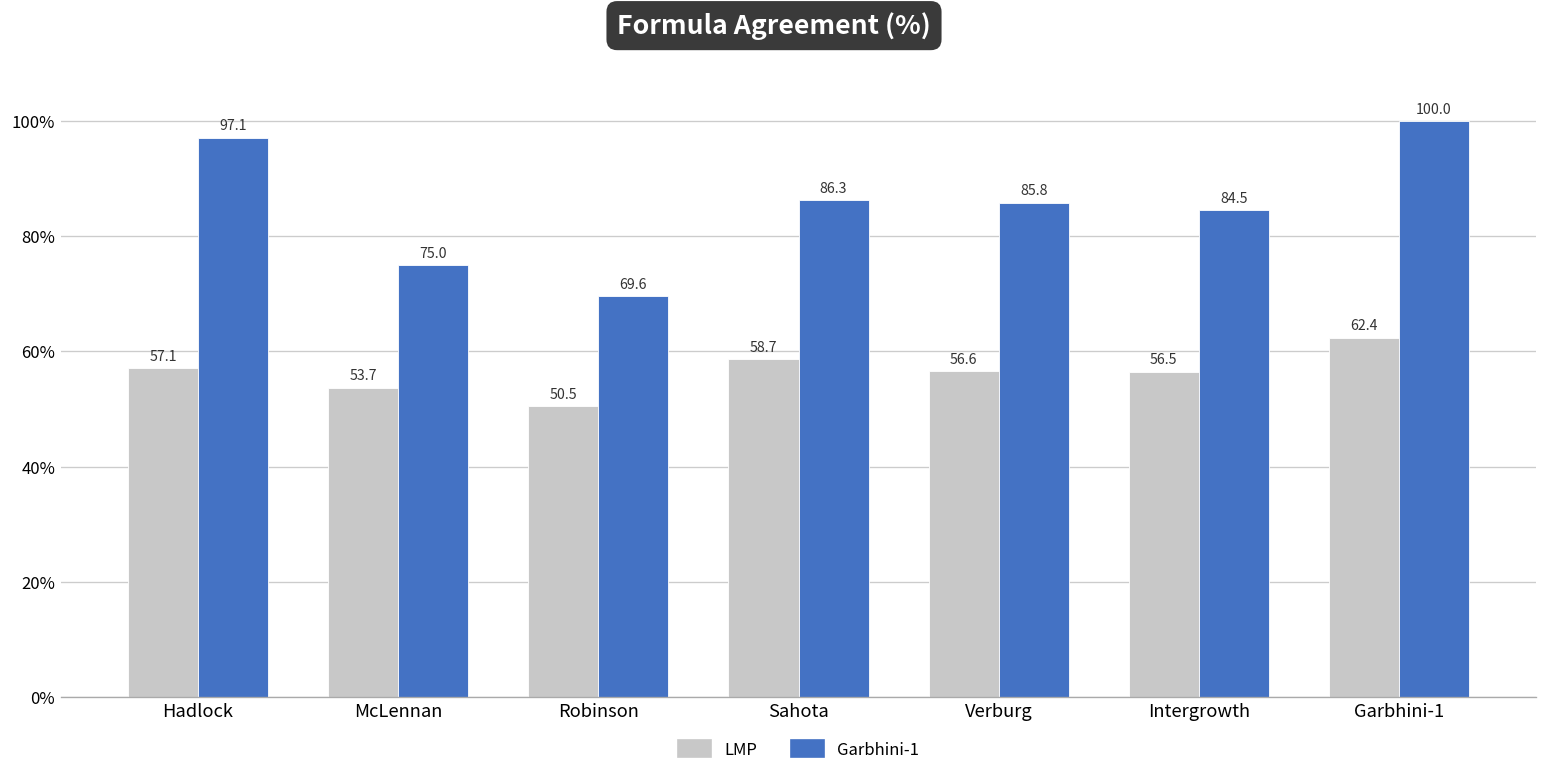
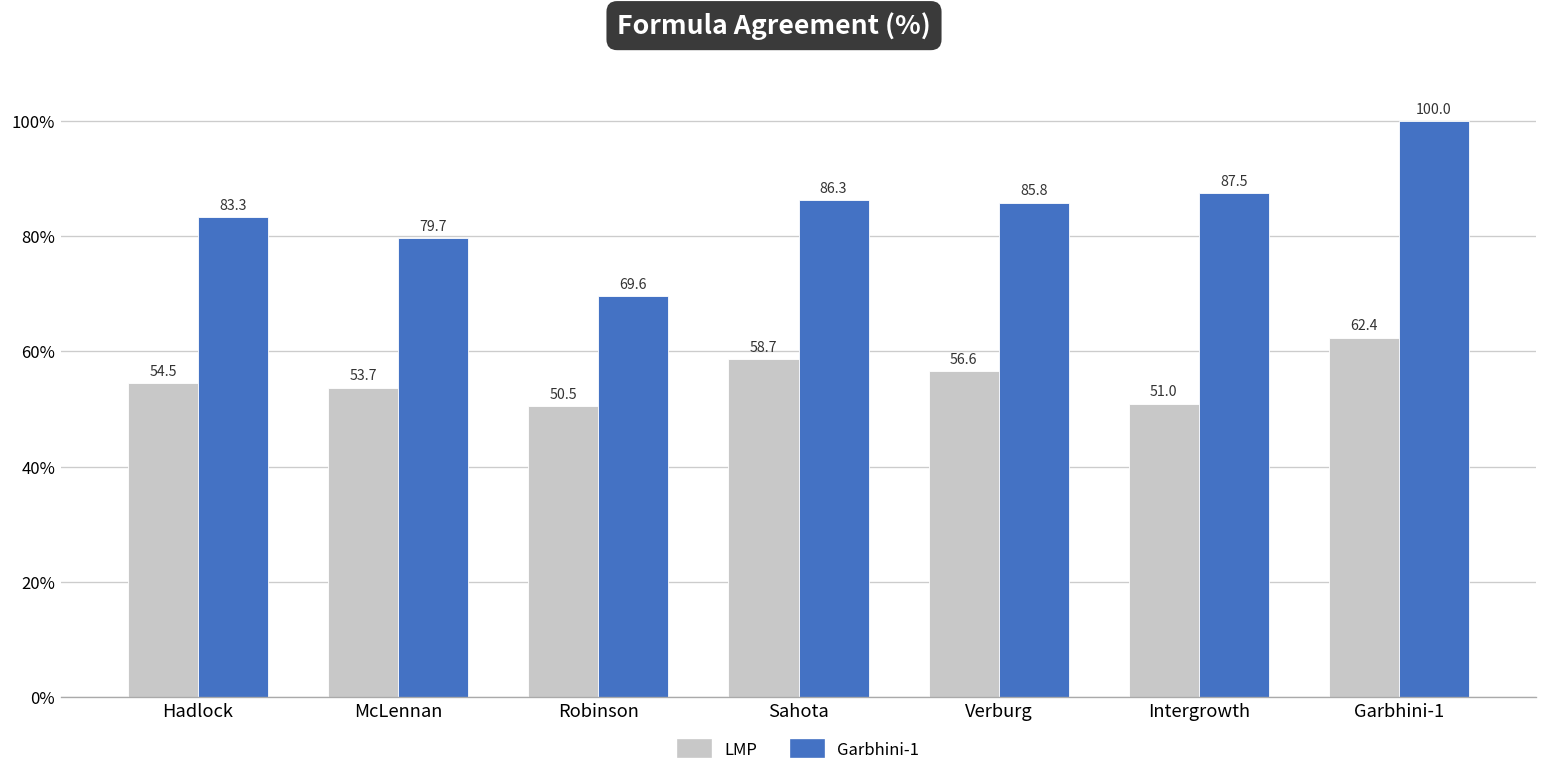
  {
    "LMP": {
-     "Hadlock": 57.1,
+     "Hadlock": 54.5,
      "McLennan": 53.7,
      "Robinson": 50.5,
      "Sahota": 58.7,
      "Verburg": 56.6,
-     "Intergrowth": 56.5,
+     "Intergrowth": 51.0,
      "Garbhini-1": 62.4
    },
    "Garbhini-1": {
-     "Hadlock": 97.1,
-     "McLennan": 75.0,
+     "Hadlock": 83.3,
+     "McLennan": 79.7,
      "Robinson": 69.6,
      "Sahota": 86.3,
      "Verburg": 85.8,
-     "Intergrowth": 84.5,
+     "Intergrowth": 87.5,
      "Garbhini-1": 100.0
    }
  }
